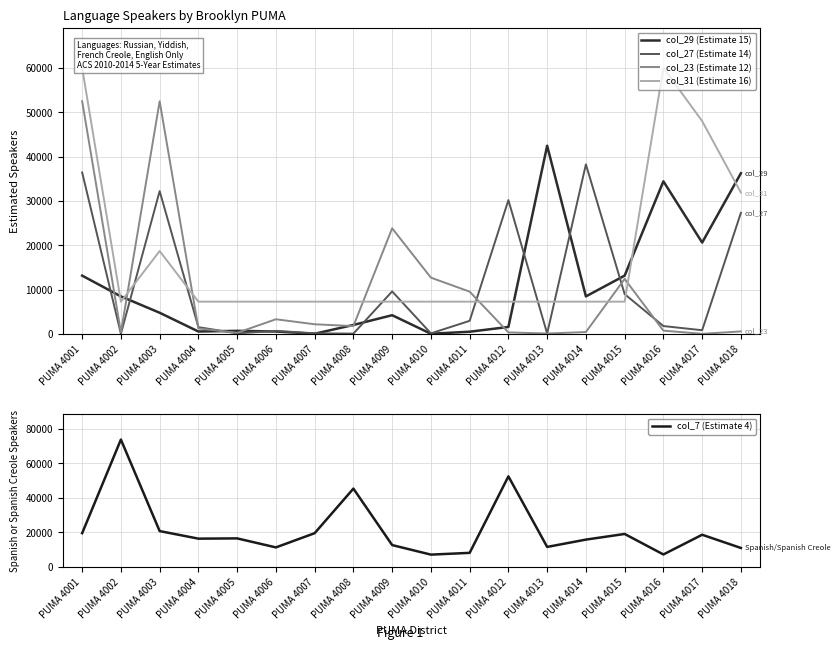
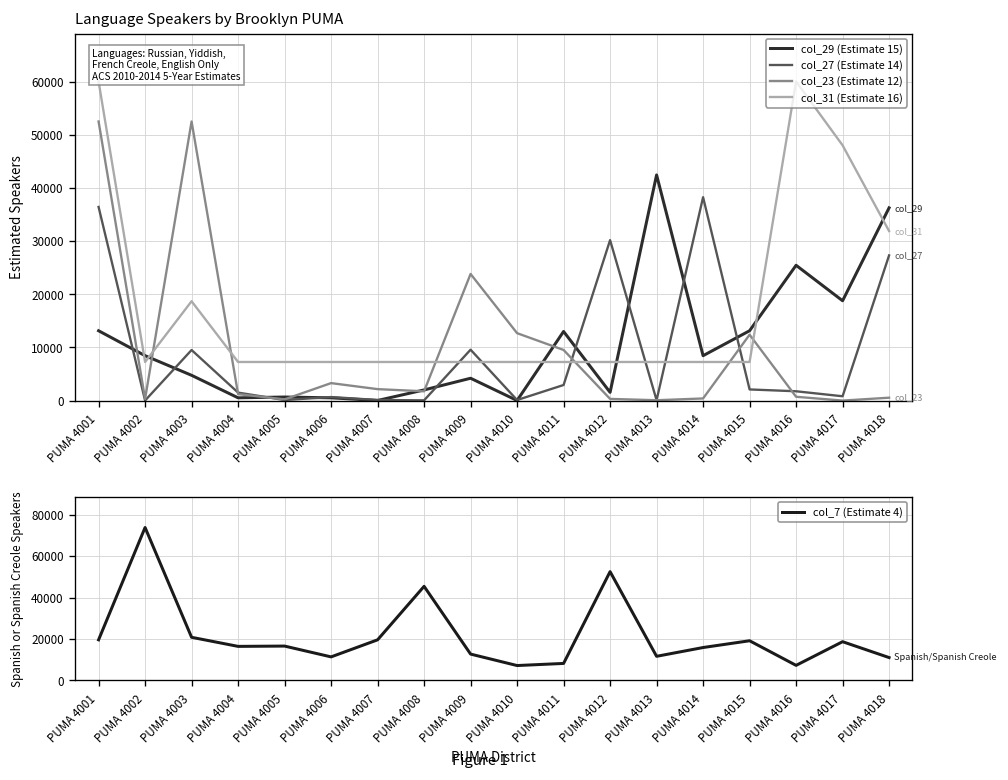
  {
    "Language Speakers by Brooklyn PUMA": {
      "col_29 (Estimate 15)": {
        "PUMA 4001": 13000,
        "PUMA 4002": 8000,
        "PUMA 4003": 5000,
        "PUMA 4004": 1000,
        "PUMA 4009": 4000,
-       "PUMA 4011": 0,
+       "PUMA 4011": 13000,
        "PUMA 4012": 2000,
        "PUMA 4013": 42000,
        "PUMA 4014": 8000,
        "PUMA 4015": 13000,
-       "PUMA 4016": 34000,
-       "PUMA 4017": 21000
+       "PUMA 4016": 25000,
+       "PUMA 4017": 19000
      },
      "col_27 (Estimate 14)": {
        "PUMA 4001": 36000,
-       "PUMA 4003": 32000,
+       "PUMA 4003": 10000,
        "PUMA 4008": 0,
        "PUMA 4009": 10000,
        "PUMA 4011": 3000,
        "PUMA 4012": 30000,
        "PUMA 4014": 38000,
-       "PUMA 4015": 9000,
+       "PUMA 4015": 2000,
        "PUMA 4016": 2000,
        "PUMA 4017": 1000
      }
    }
  }
